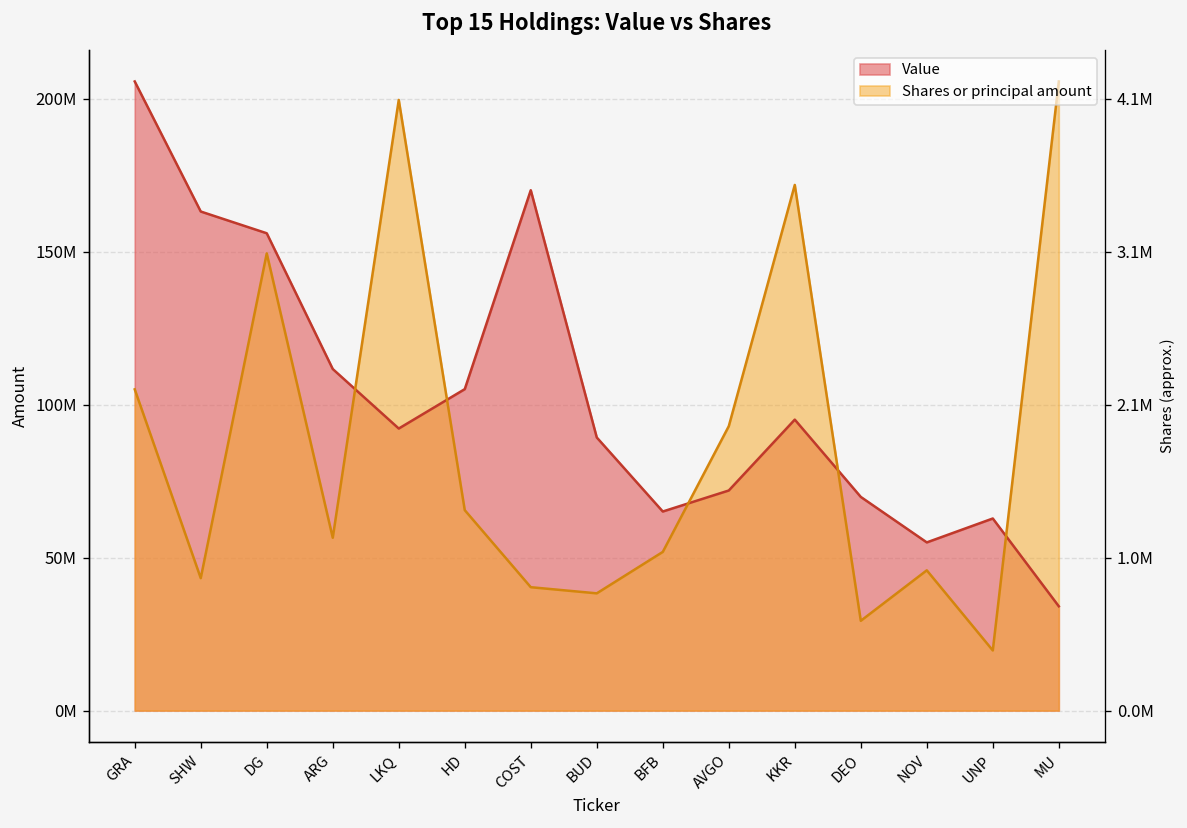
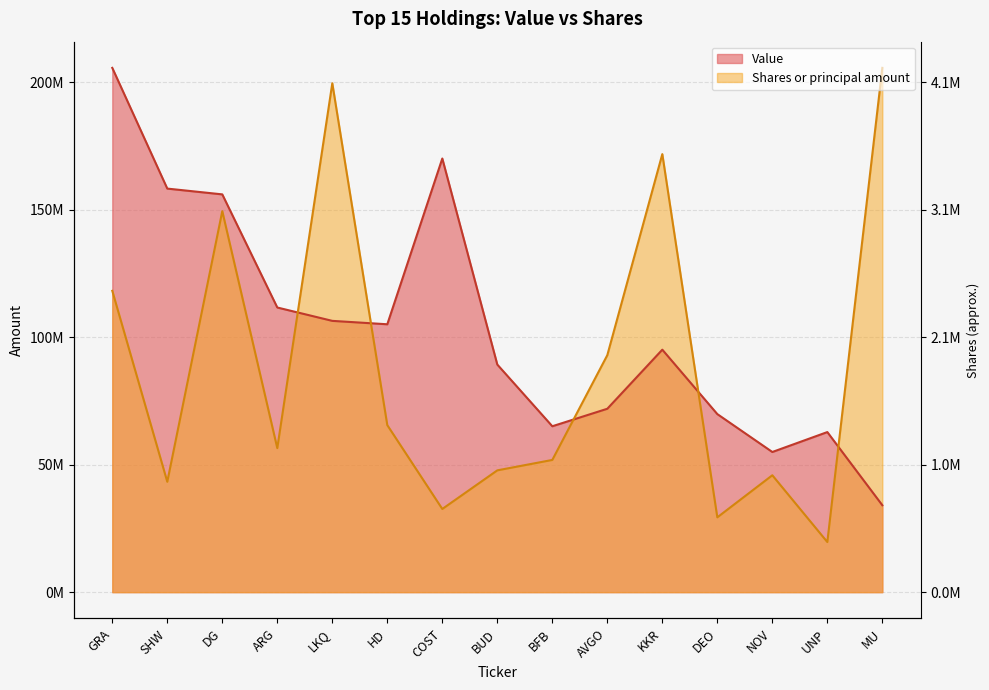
  {
    "Value": {
      "GRA": 206000000,
-     "SHW": 163000000,
+     "SHW": 158000000,
      "DG": 156000000,
      "ARG": 112000000,
-     "LKQ": 92000000,
+     "LKQ": 106000000,
      "HD": 105000000,
      "COST": 170000000,
      "BUD": 89000000,
      "BFB": 65000000,
      "AVGO": 72000000,
      "KKR": 95000000,
      "DEO": 70000000,
      "NOV": 55000000,
      "UNP": 63000000,
      "MU": 34000000
    },
    "Shares or principal amount": {
-     "GRA": 105000000,
+     "GRA": 118000000,
      "SHW": 43000000,
      "DG": 149000000,
      "ARG": 56000000,
      "LKQ": 200000000,
      "HD": 66000000,
-     "COST": 40000000,
-     "BUD": 38000000,
+     "COST": 33000000,
+     "BUD": 48000000,
      "BFB": 52000000,
      "AVGO": 93000000,
      "KKR": 172000000,
      "DEO": 29000000,
      "NOV": 46000000,
      "UNP": 20000000
    }
  }
